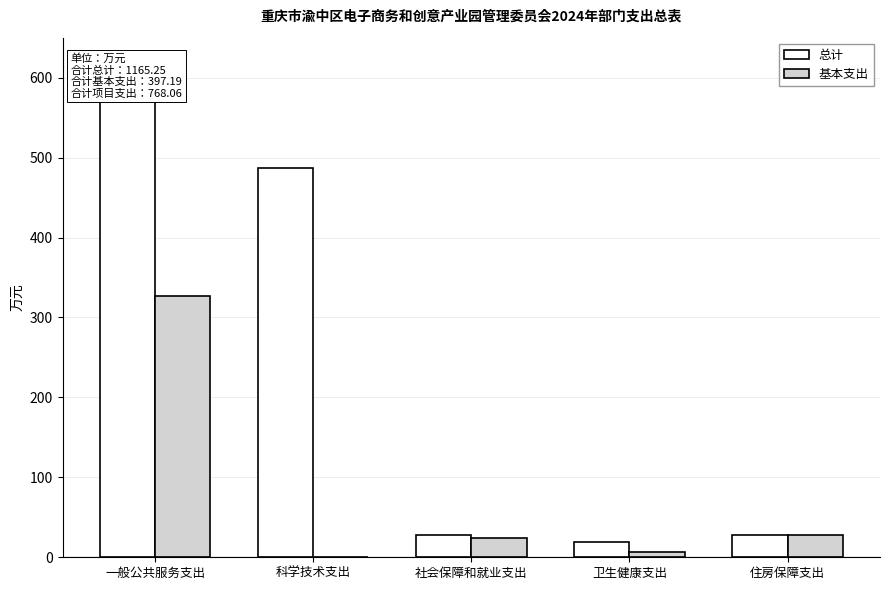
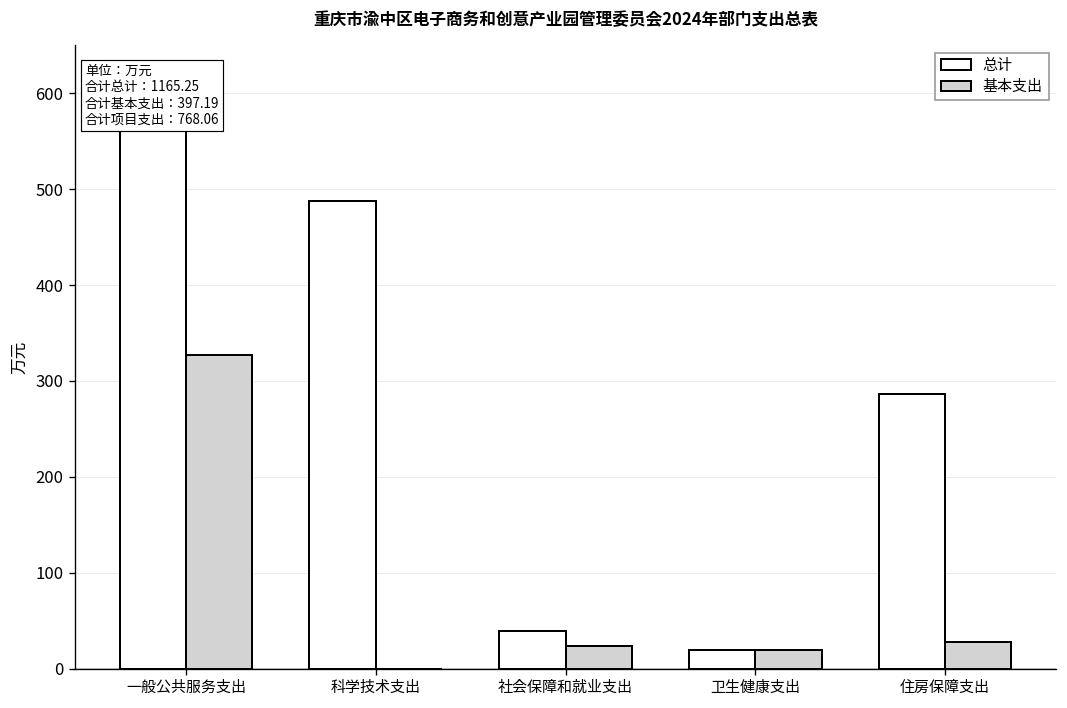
  {
    "总计": {
      "科学技术支出": 490,
-     "社会保障和就业支出": 30,
+     "社会保障和就业支出": 40,
      "卫生健康支出": 20,
-     "住房保障支出": 30
+     "住房保障支出": 290
    },
    "基本支出": {
      "一般公共服务支出": 330,
      "科学技术支出": 0,
      "社会保障和就业支出": 20,
-     "卫生健康支出": 10,
+     "卫生健康支出": 20,
      "住房保障支出": 30
    }
  }
